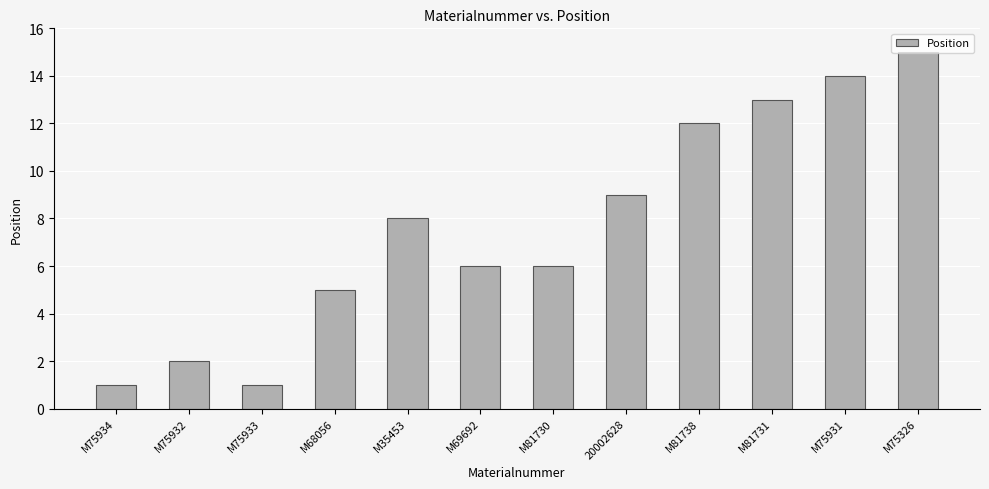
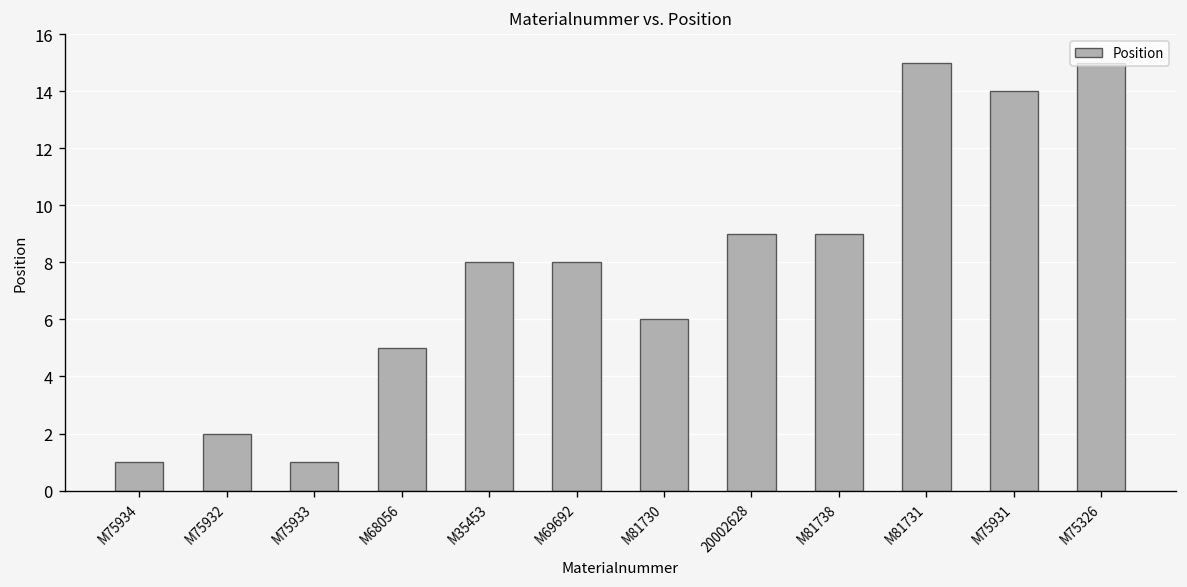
  {
    "M75934": 1,
    "M75932": 2,
    "M75933": 1,
    "M68056": 5,
    "M35453": 8,
-   "M69692": 6,
+   "M69692": 8,
    "M81730": 6,
    "20002628": 9,
-   "M81738": 12,
-   "M81731": 13,
+   "M81738": 9,
+   "M81731": 15,
    "M75931": 14
  }
